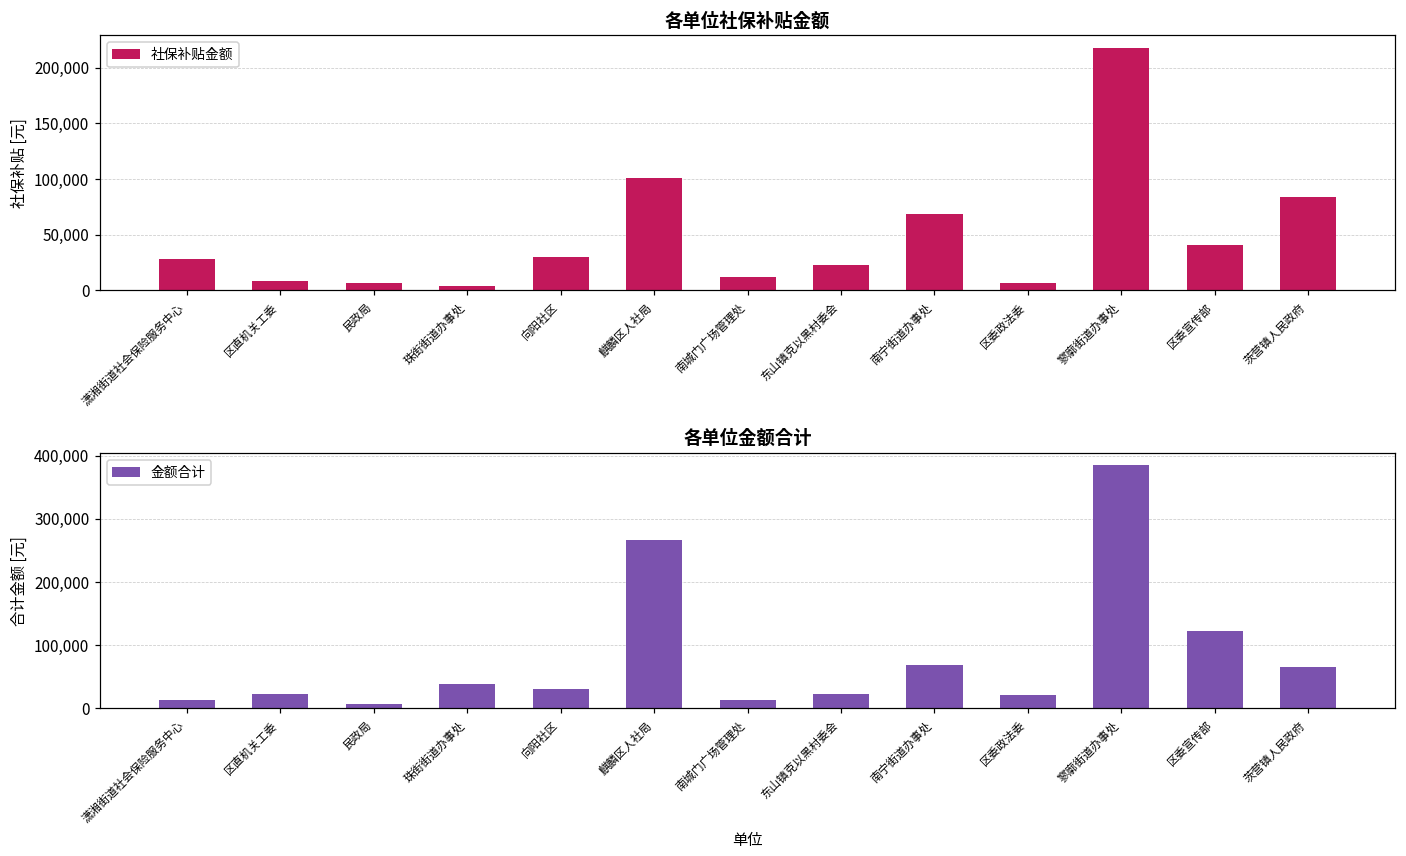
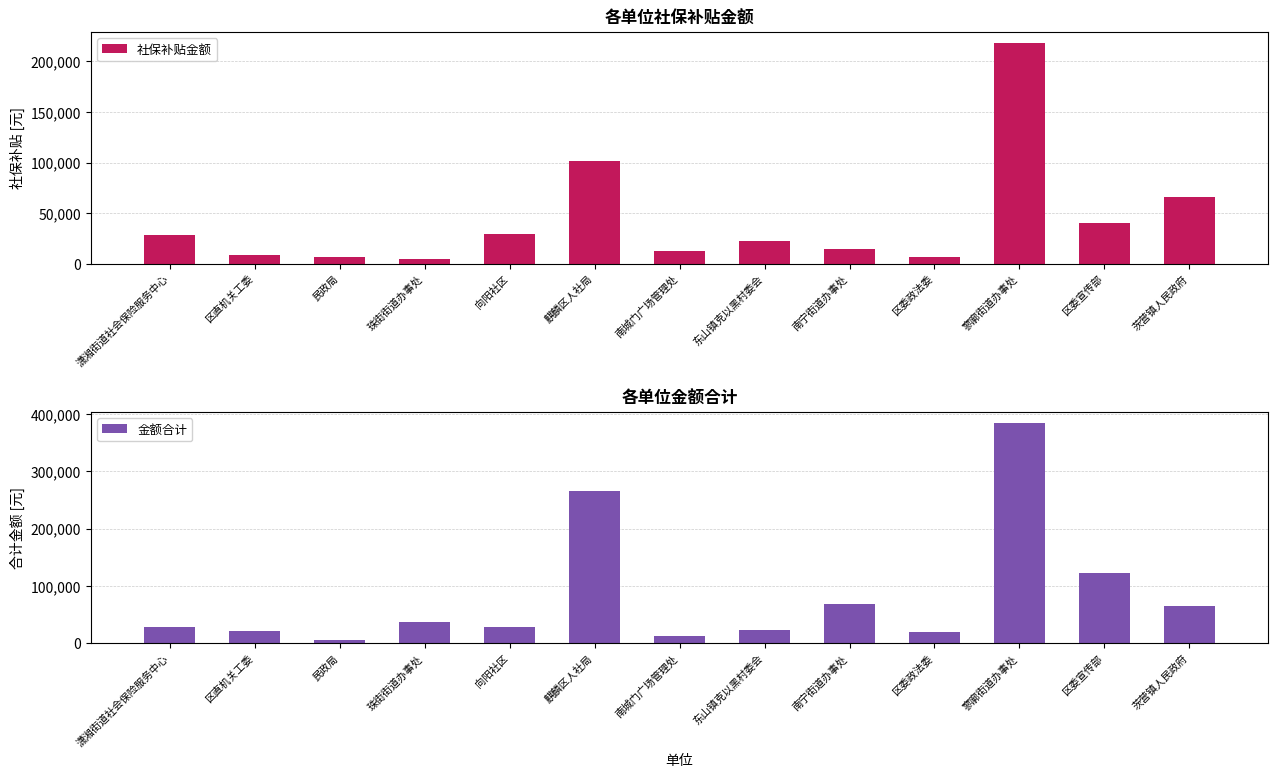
  {
    "各单位社保补贴金额": {
      "潇湘街道社会保险服务中心": "28,000",
      "区直机关工委": "8,000",
      "民政局": "6,000",
      "珠街街道办事处": "4,000",
      "向阳社区": "29,000",
      "麒麟区人社局": "101,000",
      "南城门广场管理处": "12,000",
      "东山镇克以黑村委会": "23,000",
-     "南宁街道办事处": "69,000",
+     "南宁街道办事处": "15,000",
      "区委政法委": "7,000",
      "寥廓街道办事处": "218,000",
      "区委宣传部": "41,000",
-     "茨营镇人民政府": "84,000"
+     "茨营镇人民政府": "66,000"
    },
    "各单位金额合计": {
-     "潇湘街道社会保险服务中心": "10,000",
+     "潇湘街道社会保险服务中心": "30,000",
      "区直机关工委": "20,000",
      "民政局": "10,000",
      "珠街街道办事处": "40,000",
      "向阳社区": "30,000",
      "麒麟区人社局": "270,000",
      "南城门广场管理处": "10,000",
      "东山镇克以黑村委会": "20,000",
      "南宁街道办事处": "70,000",
      "区委政法委": "20,000",
      "寥廓街道办事处": "380,000",
      "区委宣传部": "120,000",
      "茨营镇人民政府": "70,000"
    }
  }
